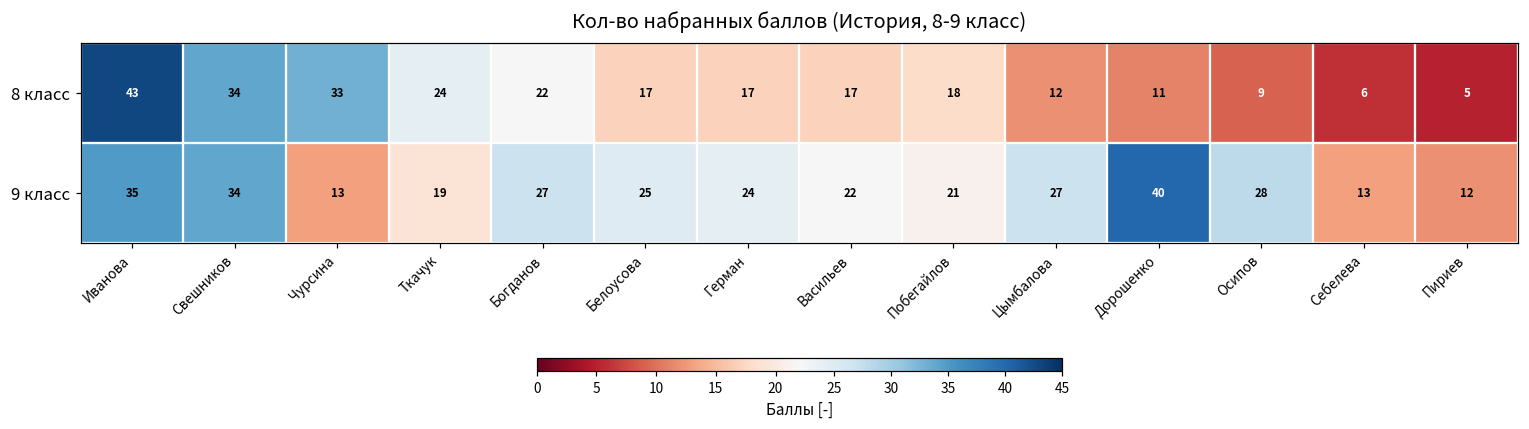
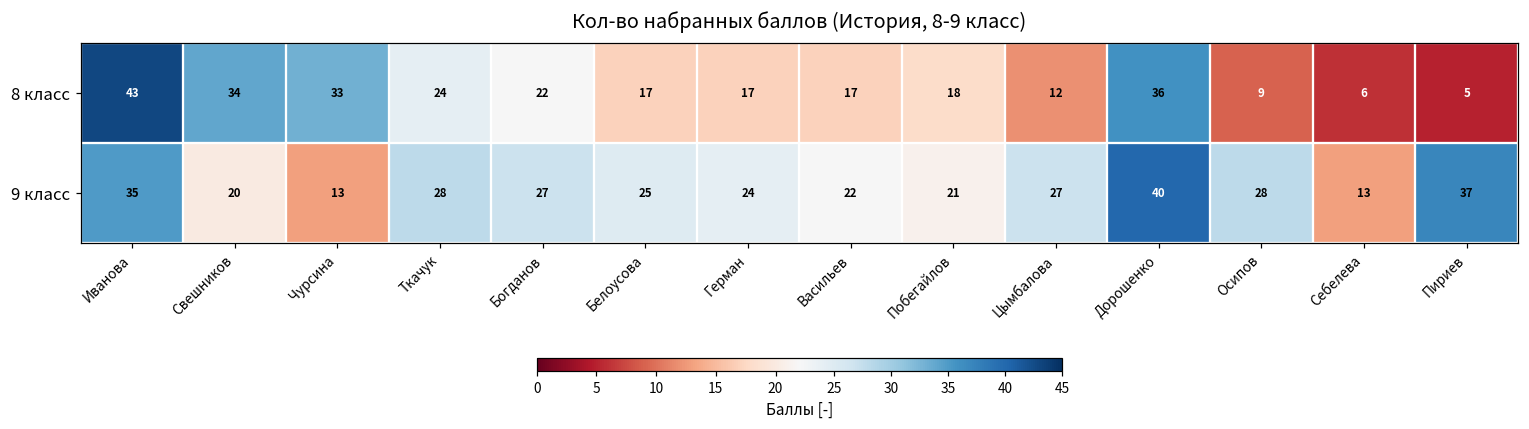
  {
    "8 класс": {
      "Иванова": 43,
      "Свешников": 34,
      "Чурсина": 33,
      "Ткачук": 24,
      "Богданов": 22,
      "Белоусова": 17,
      "Герман": 17,
      "Васильев": 17,
      "Побегайлов": 18,
      "Цымбалова": 12,
-     "Дорошенко": 11,
+     "Дорошенко": 36,
      "Осипов": 9,
      "Себелева": 6,
      "Пириев": 5
    },
    "9 класс": {
      "Иванова": 35,
-     "Свешников": 34,
+     "Свешников": 20,
      "Чурсина": 13,
-     "Ткачук": 19,
+     "Ткачук": 28,
      "Богданов": 27,
      "Белоусова": 25,
      "Герман": 24,
      "Васильев": 22,
      "Побегайлов": 21,
      "Цымбалова": 27,
      "Дорошенко": 40,
      "Осипов": 28,
      "Себелева": 13,
-     "Пириев": 12
+     "Пириев": 37
    }
  }
